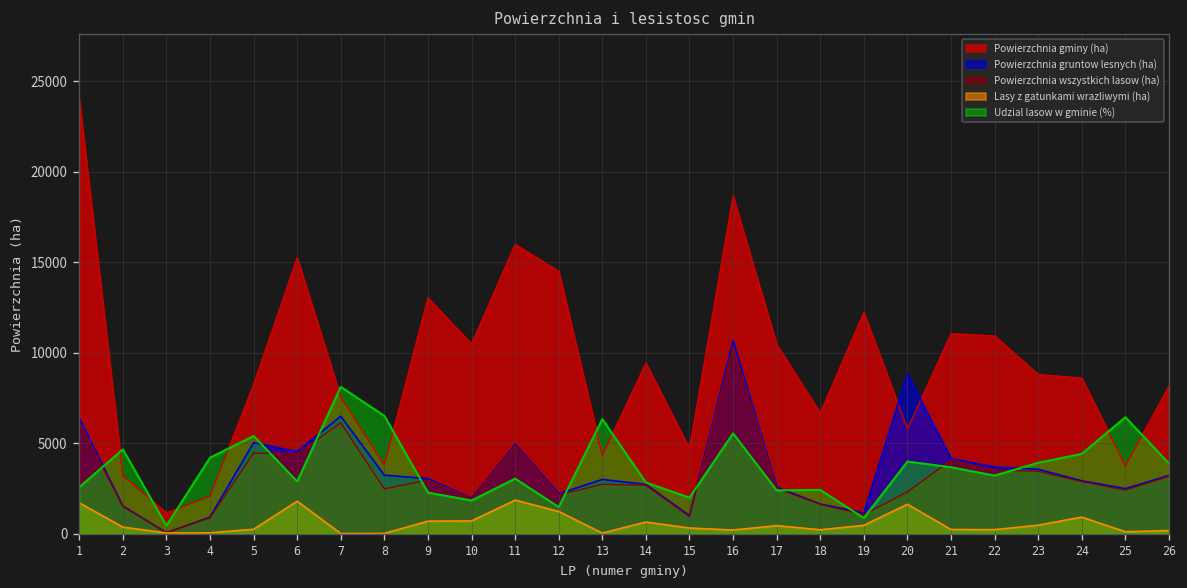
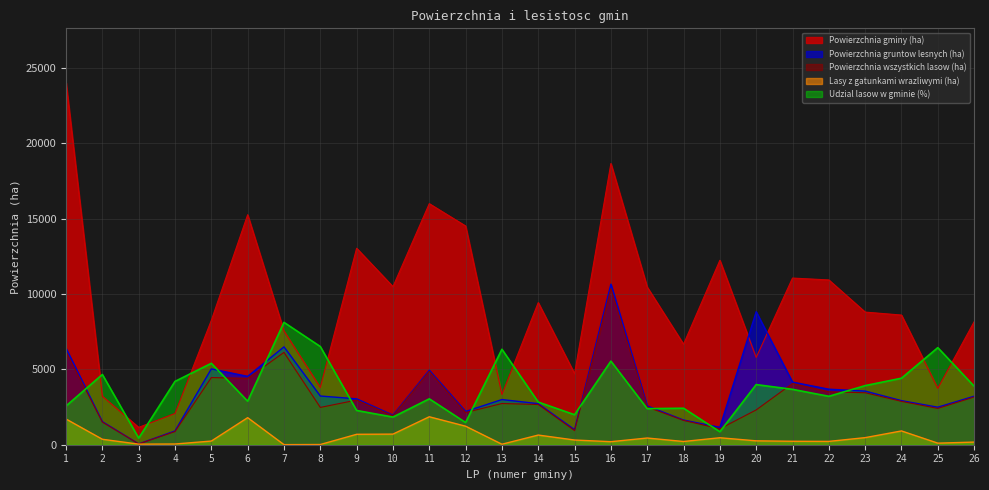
  {
    "Powierzchnia gminy (ha)": {
      "1": 24000,
      "2": 3200,
      "3": 1200,
      "4": 2100,
      "5": 8200,
      "6": 15300,
      "7": 7500,
      "8": 3800,
      "9": 13000,
      "10": 10500,
      "11": 16000,
      "12": 14500,
-     "13": 4300,
+     "13": 3300,
      "14": 9400,
      "15": 4700,
      "16": 18700,
      "17": 10500,
      "18": 6700,
      "19": 12200,
      "20": 5800,
      "21": 11100,
      "22": 10900,
      "23": 8800,
      "24": 8600,
      "25": 3700,
      "26": 8200
    },
    "Powierzchnia gruntow lesnych (ha)": {
      "1": 6400,
      "5": 5000,
      "7": 6500,
      "8": 3200,
      "13": 3000,
      "16": 10700,
      "20": 8800,
      "22": 3700
    },
    "Powierzchnia wszystkich lasow (ha)": {
      "1": 6200,
      "5": 4500,
      "7": 6100,
      "8": 2500,
      "13": 2700,
      "16": 10300,
      "20": 2300,
      "22": 3500
    },
    "Lasy z gatunkami wrazliwymi (ha)": {
      "1": 1700,
      "2": 400,
      "4": 0,
      "5": 200,
      "6": 1800,
      "7": 0,
      "8": 0,
      "9": 700,
      "10": 700,
      "11": 1900,
      "12": 1200,
      "13": 0,
      "14": 600,
      "15": 300,
      "16": 200,
      "17": 400,
      "18": 200,
      "19": 500,
-     "20": 1600,
+     "20": 300,
      "21": 200,
      "22": 200,
      "23": 500,
      "24": 900,
      "25": 100,
      "26": 200
    },
    "Udzial lasow w gminie (%)": {
      "1": 2600,
      "2": 4700,
      "3": 400,
      "4": 4200,
      "5": 5400,
      "6": 2900,
      "7": 8100,
      "8": 6500,
      "9": 2300,
      "11": 3000,
      "12": 1500,
      "13": 6300,
      "15": 2000,
      "16": 5500,
      "18": 2400,
      "19": 900,
      "20": 4000,
      "21": 3700,
      "22": 3200,
      "23": 3900,
      "24": 4400,
      "25": 6400,
      "26": 3900
    }
  }
